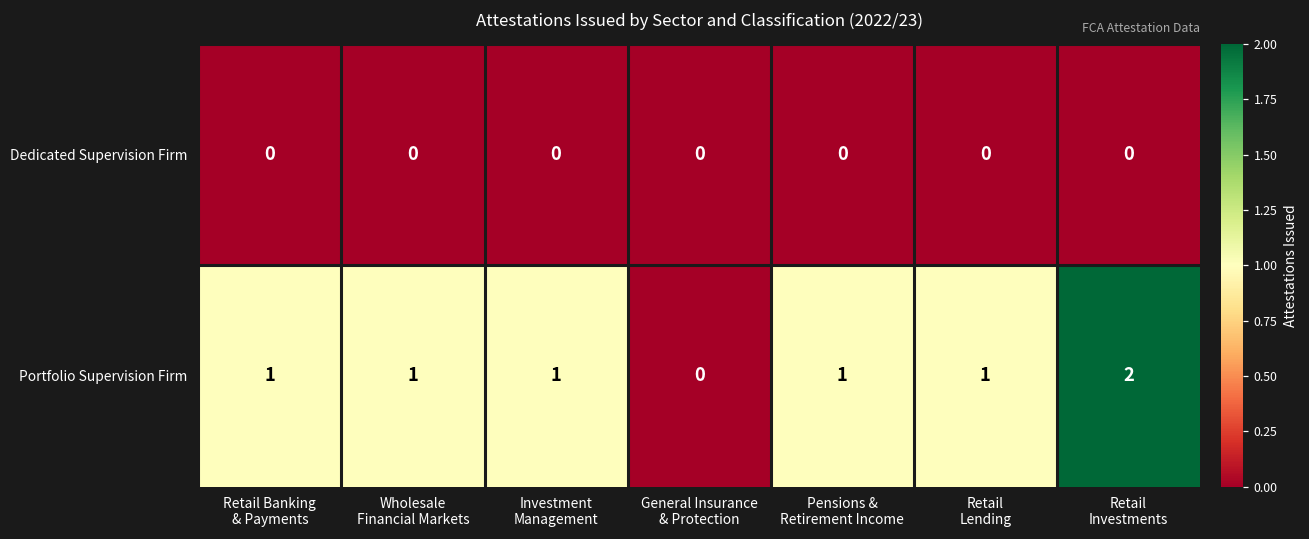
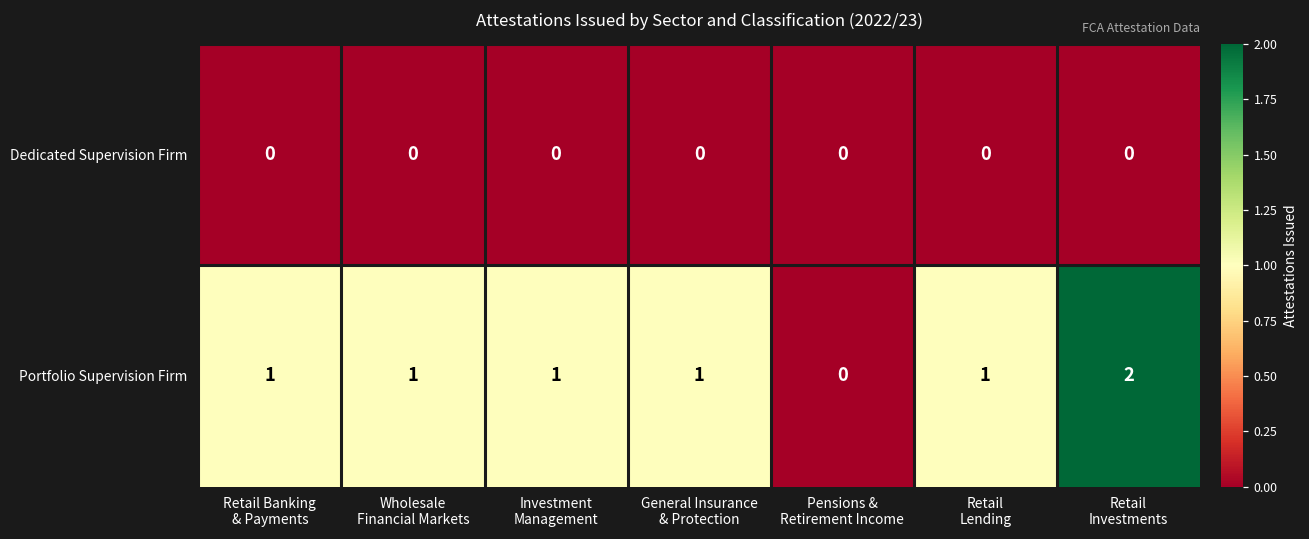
  {
    "Dedicated Supervision Firm": {
      "Retail Banking & Payments": 0,
      "Wholesale Financial Markets": 0,
      "Investment Management": 0,
      "General Insurance & Protection": 0,
      "Pensions & Retirement Income": 0,
      "Retail Lending": 0,
      "Retail Investments": 0
    },
    "Portfolio Supervision Firm": {
      "Retail Banking & Payments": 1,
      "Wholesale Financial Markets": 1,
      "Investment Management": 1,
-     "General Insurance & Protection": 0,
-     "Pensions & Retirement Income": 1,
+     "General Insurance & Protection": 1,
+     "Pensions & Retirement Income": 0,
      "Retail Lending": 1,
      "Retail Investments": 2
    }
  }
